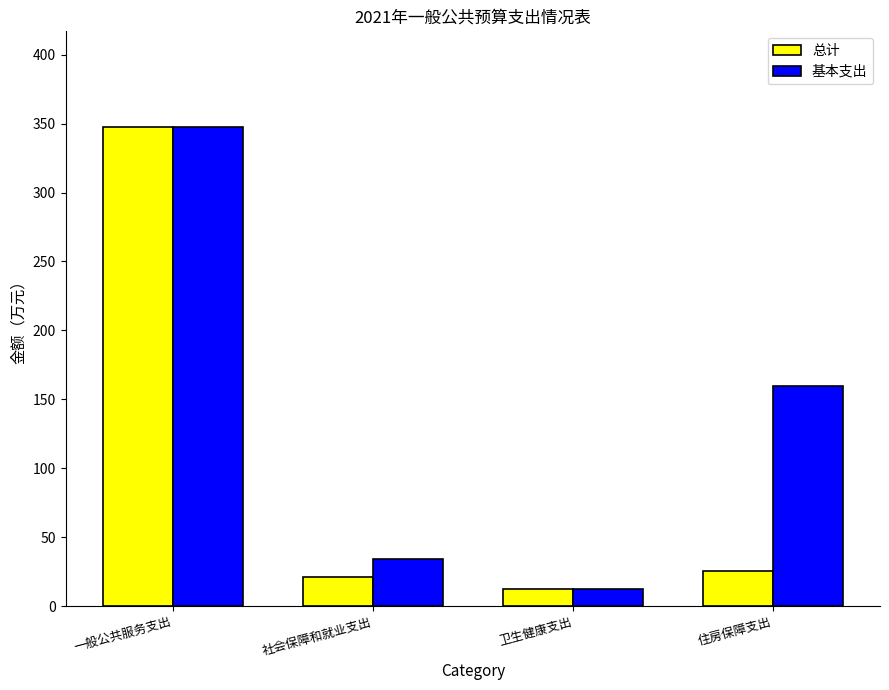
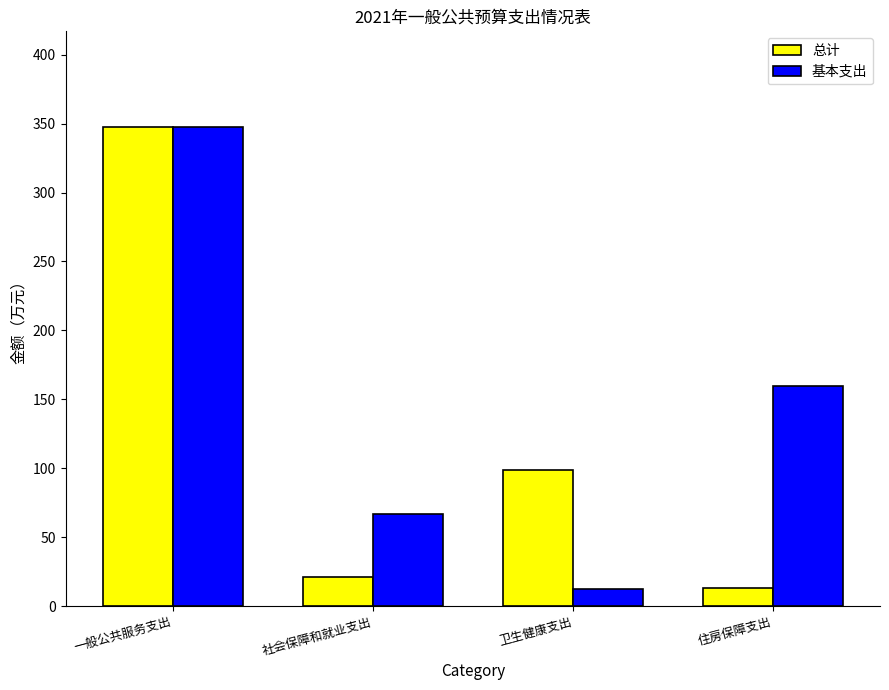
  {
    "总计": {
      "一般公共服务支出": 347,
      "社会保障和就业支出": 21,
-     "卫生健康支出": 12,
-     "住房保障支出": 26
+     "卫生健康支出": 99,
+     "住房保障支出": 13
    },
    "基本支出": {
      "一般公共服务支出": 347,
-     "社会保障和就业支出": 34,
+     "社会保障和就业支出": 67,
      "卫生健康支出": 12,
      "住房保障支出": 159
    }
  }
